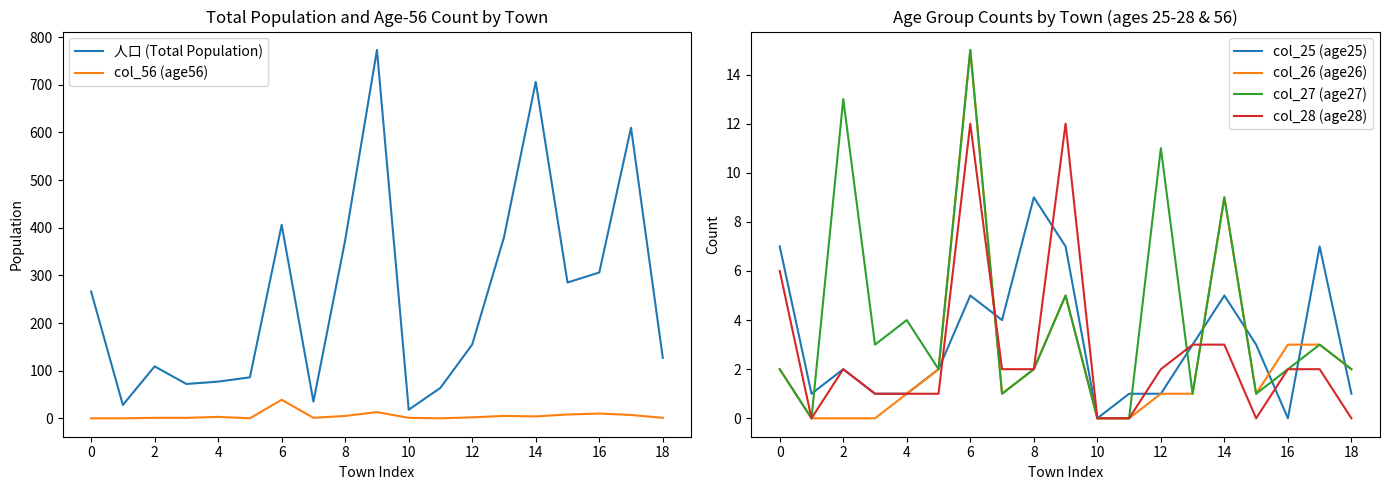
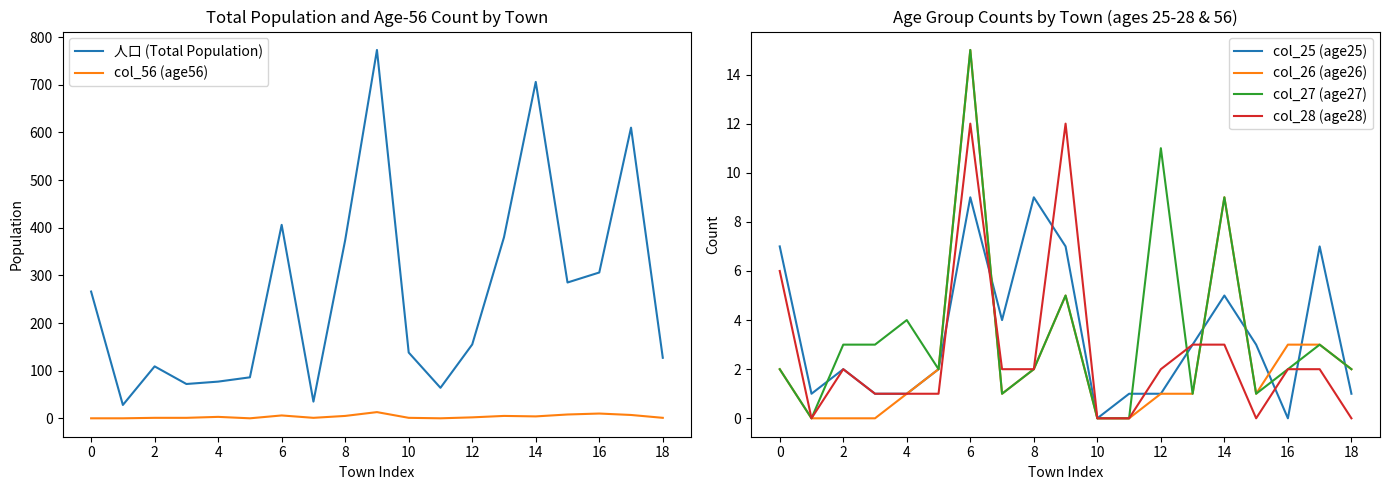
  {
    "Total Population and Age-56 Count by Town": {
      "人口 (Total Population)": {
        "0": 270,
        "2": 110,
        "4": 80,
        "6": 410,
        "8": 370,
-       "10": 20,
+       "10": 140,
        "12": 160,
        "14": 710,
        "16": 310,
        "18": 130
      },
      "col_56 (age56)": {
        "0": 0,
        "2": 0,
        "4": 0,
-       "6": 40,
+       "6": 10,
        "8": 10,
        "10": 0,
        "12": 0,
        "14": 0,
        "16": 10,
        "18": 0
      }
    },
    "Age Group Counts by Town (ages 25-28 & 56)": {
      "col_25 (age25)": {
        "0": 7,
-       "6": 5,
+       "6": 9,
        "8": 9,
        "14": 5,
        "16": 0,
        "18": 1
      },
      "col_26 (age26)": {
        "2": 0,
        "16": 3
      },
      "col_27 (age27)": {
-       "2": 13,
+       "2": 3,
        "4": 4,
        "12": 11
      },
      "col_28 (age28)": {
        "0": 6,
        "6": 12,
        "12": 2,
        "14": 3,
        "18": 0
      }
    }
  }
